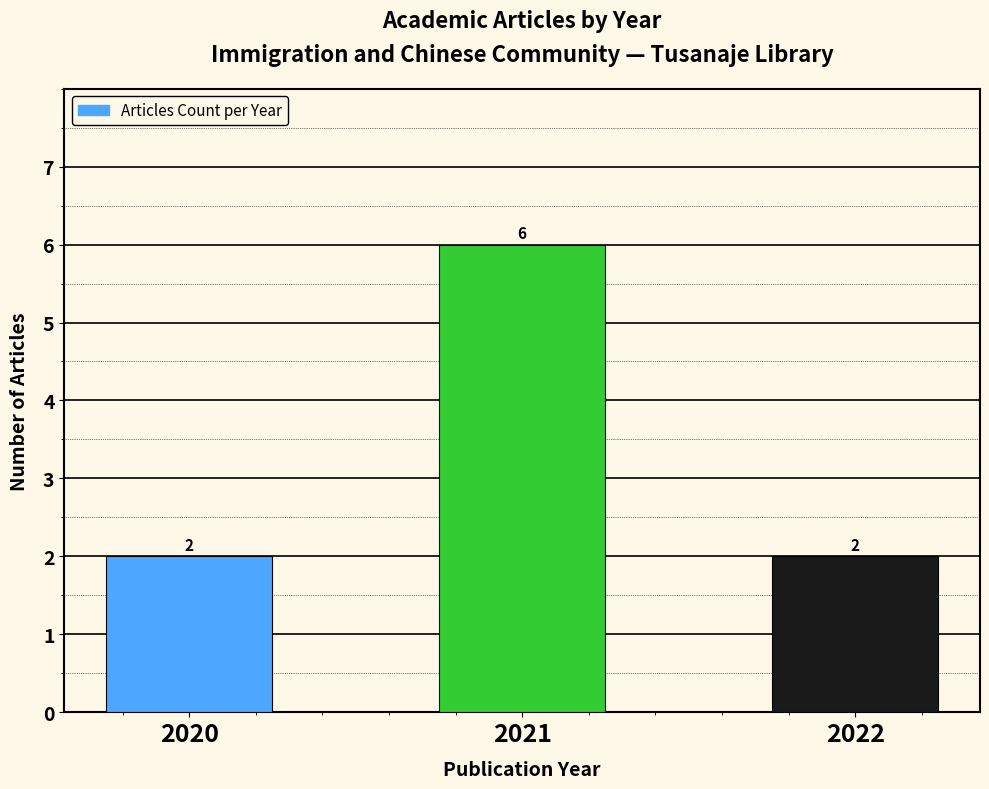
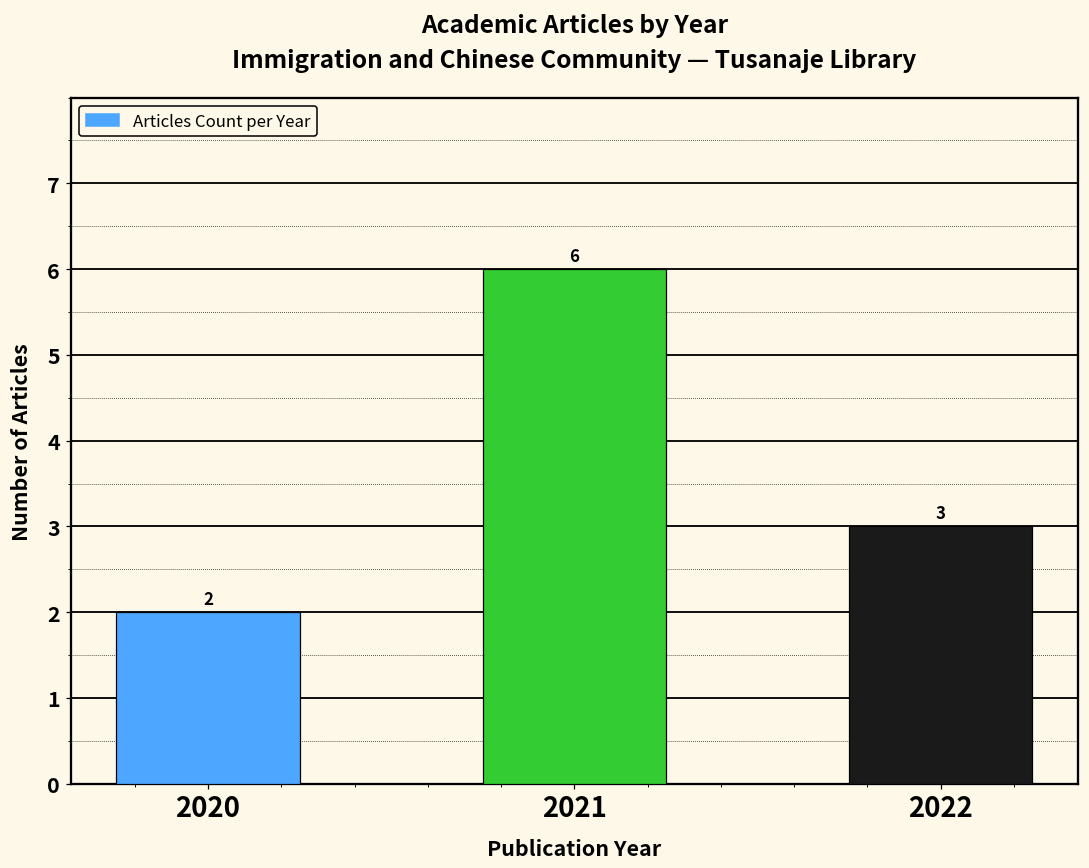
  {
    "2020": 2,
    "2021": 6,
-   "2022": 2
+   "2022": 3
  }
